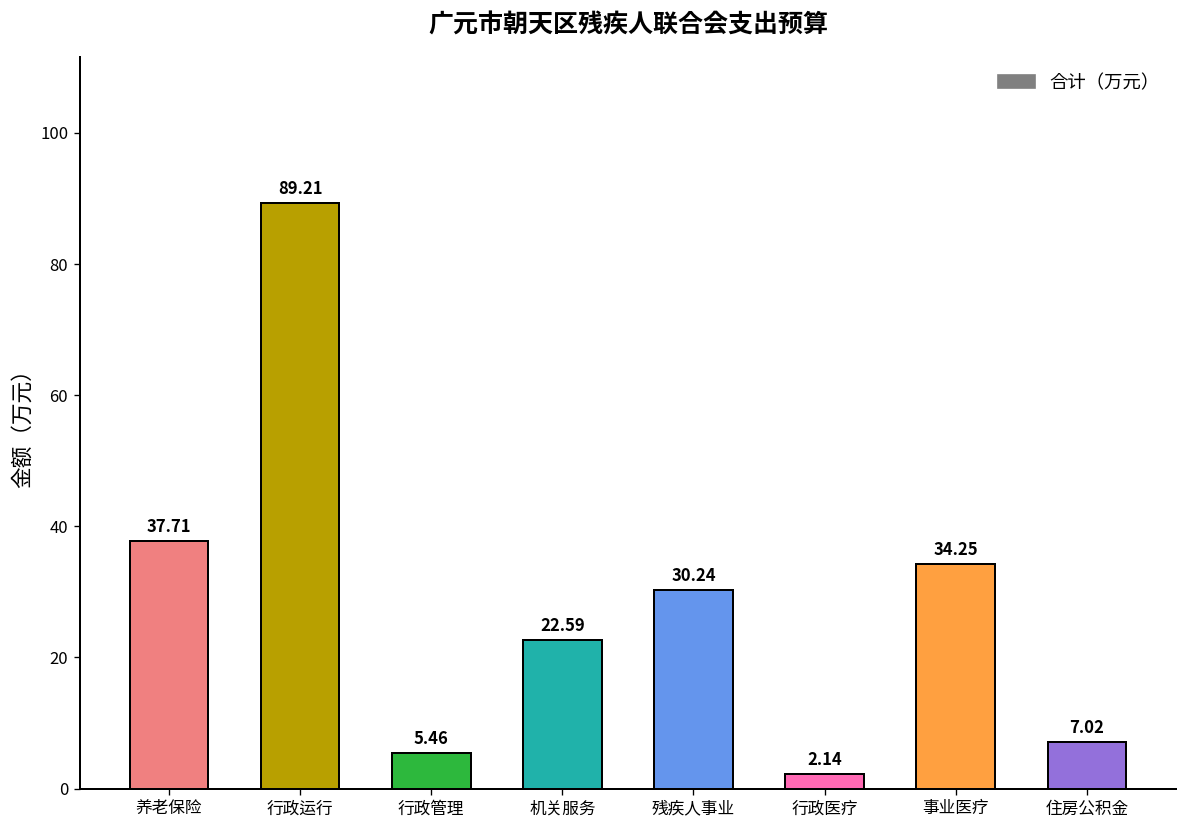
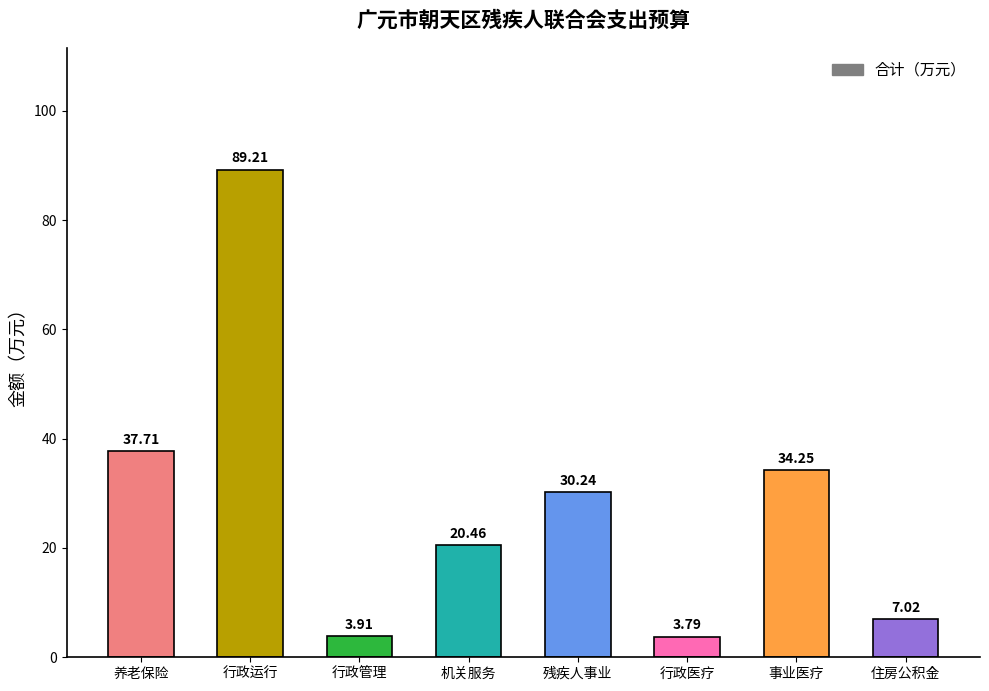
  {
    "养老保险": 37.71,
    "行政运行": 89.21,
-   "行政管理": 5.46,
-   "机关服务": 22.59,
+   "行政管理": 3.91,
+   "机关服务": 20.46,
    "残疾人事业": 30.24,
-   "行政医疗": 2.14,
+   "行政医疗": 3.79,
    "事业医疗": 34.25,
    "住房公积金": 7.02
  }
